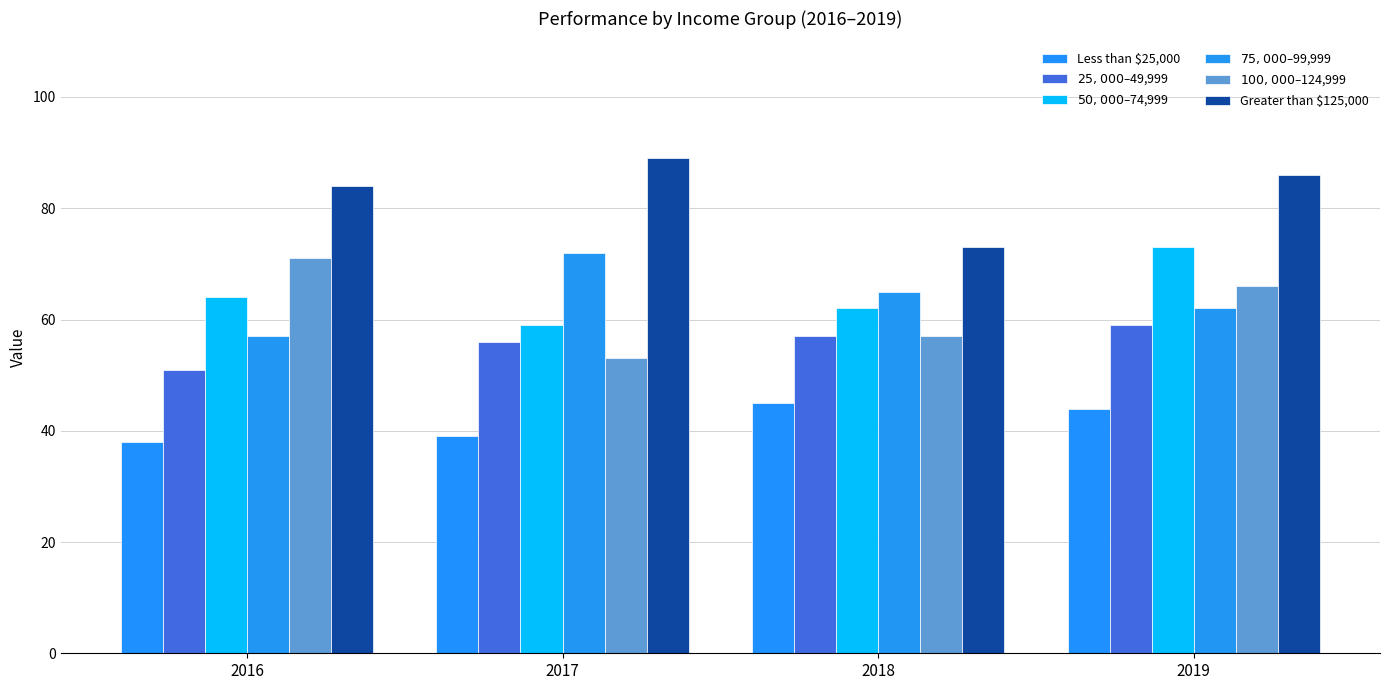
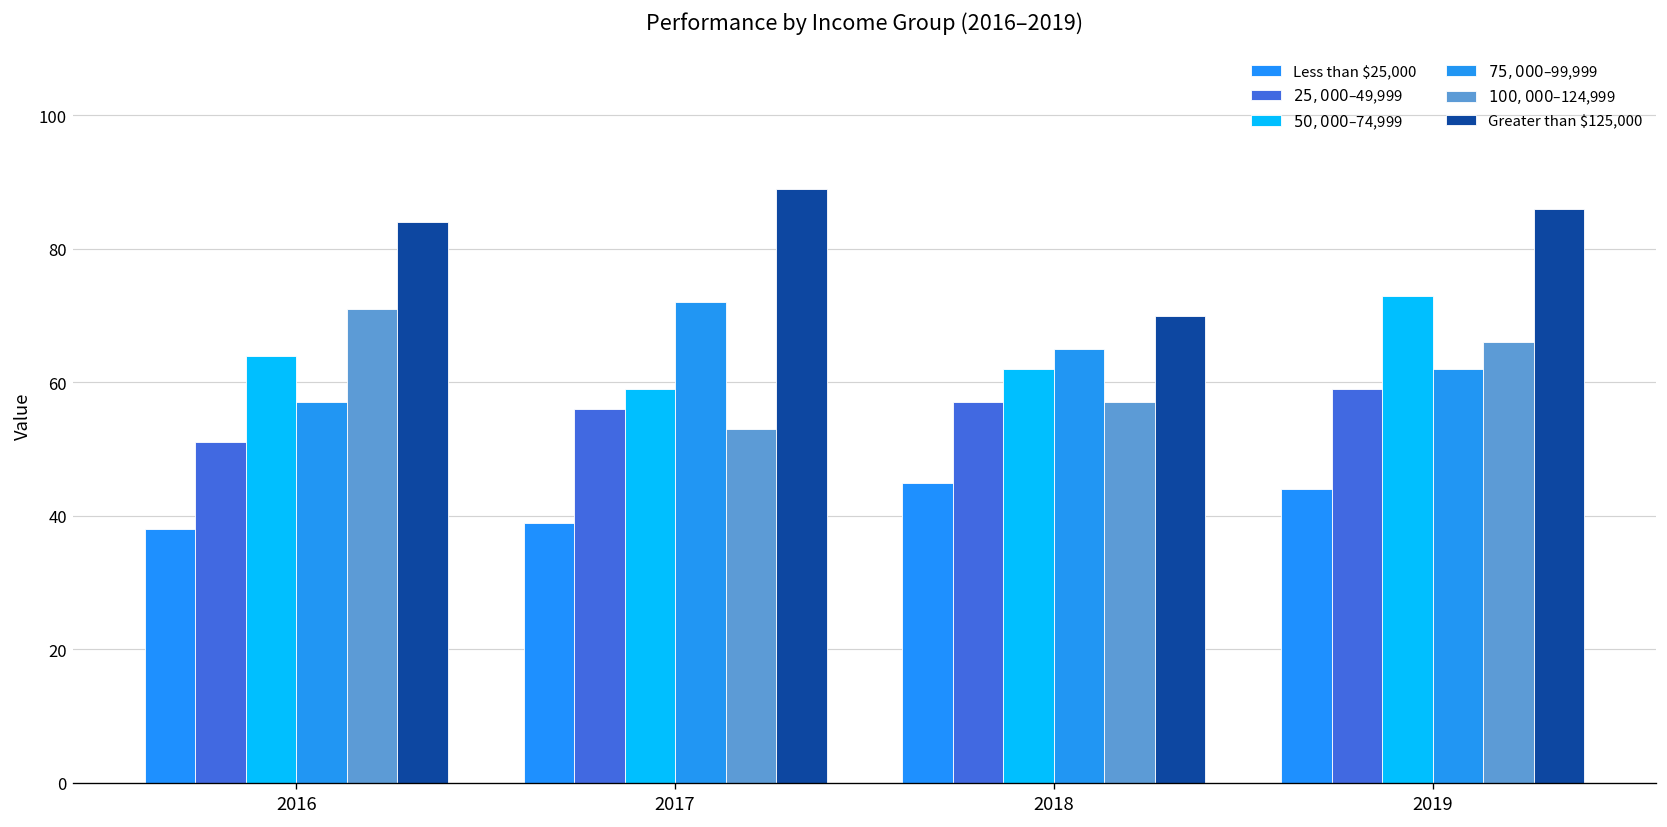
  {
    "Greater than $125,000": {
      "2016": 84,
      "2017": 89,
-     "2018": 73,
+     "2018": 70,
      "2019": 86
    }
  }
